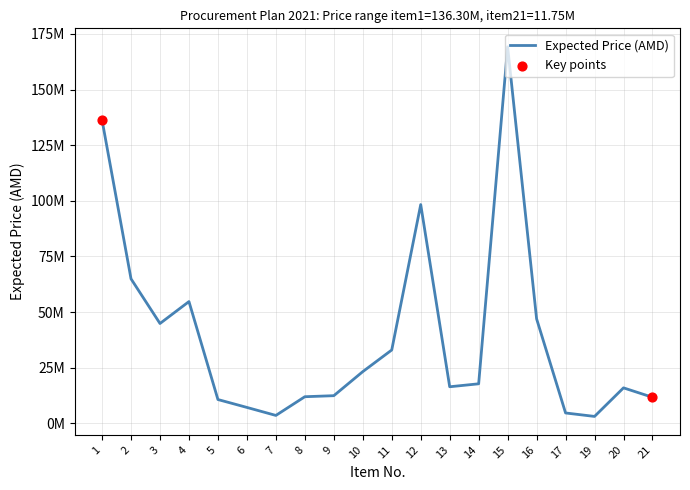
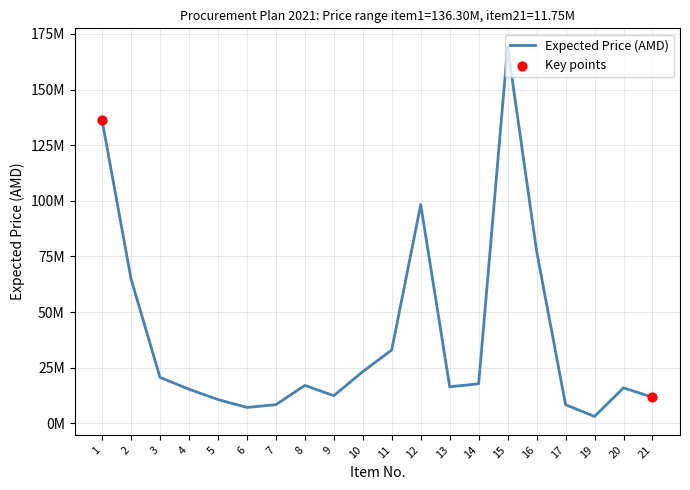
  {
    "Expected Price (AMD)": {
      "2": 65000000,
-     "3": 45000000,
-     "4": 55000000,
+     "3": 21000000,
+     "4": 15000000,
      "5": 11000000,
      "6": 7000000,
-     "7": 4000000,
-     "8": 12000000,
+     "7": 8000000,
+     "8": 17000000,
      "9": 12000000,
      "10": 23000000,
      "11": 33000000,
      "12": 98000000,
      "13": 16000000,
      "14": 18000000,
-     "16": 47000000,
-     "17": 5000000,
+     "16": 77000000,
+     "17": 8000000,
      "19": 3000000,
      "20": 16000000
    }
  }
